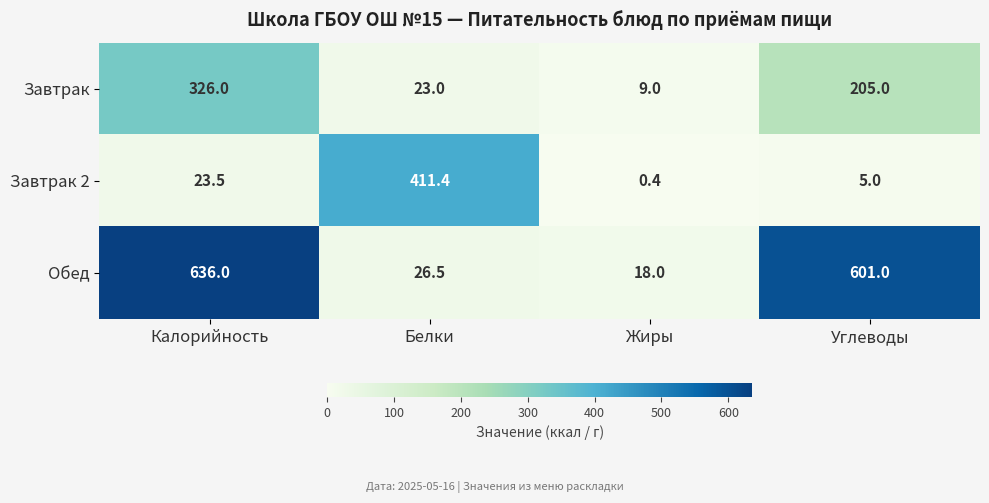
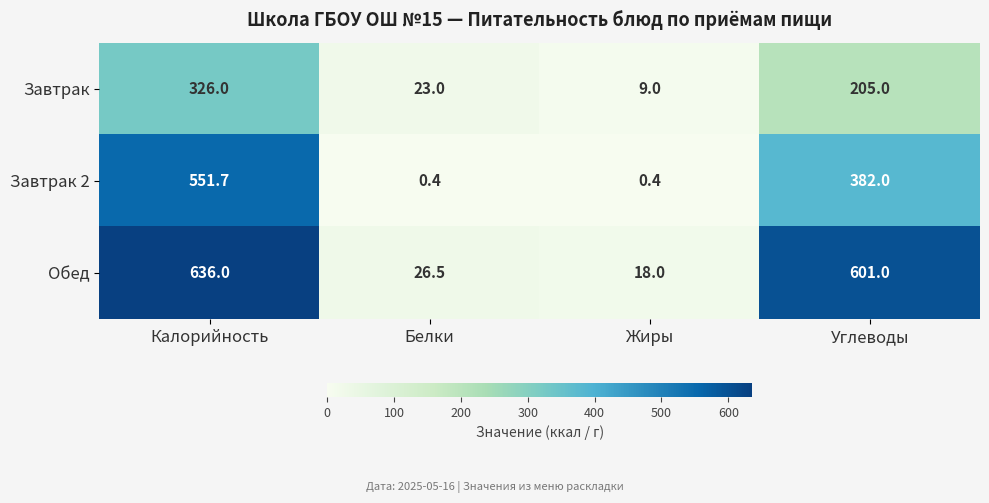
  {
    "Завтрак": {
      "Калорийность": 326.0,
      "Белки": 23.0,
      "Жиры": 9.0,
      "Углеводы": 205.0
    },
    "Завтрак 2": {
-     "Калорийность": 23.5,
-     "Белки": 411.4,
+     "Калорийность": 551.7,
+     "Белки": 0.4,
      "Жиры": 0.4,
-     "Углеводы": 5.0
+     "Углеводы": 382.0
    },
    "Обед": {
      "Калорийность": 636.0,
      "Белки": 26.5,
      "Жиры": 18.0,
      "Углеводы": 601.0
    }
  }
